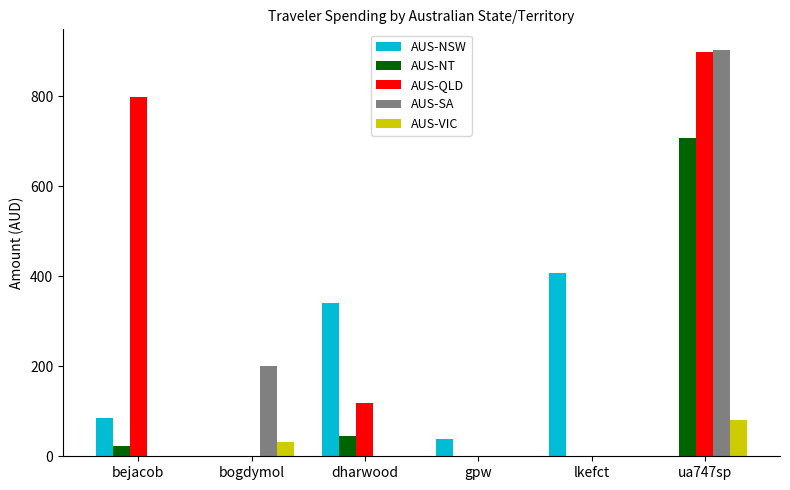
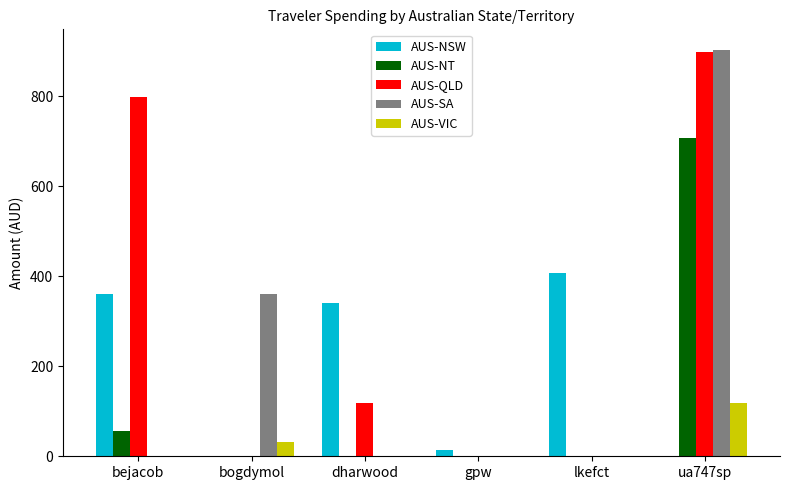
  {
    "AUS-NSW": {
-     "bejacob": 80,
+     "bejacob": 360,
      "bogdymol": 0,
      "dharwood": 340,
-     "gpw": 40,
+     "gpw": 10,
      "lkefct": 410,
      "ua747sp": 0
    },
    "AUS-NT": {
-     "bejacob": 20,
+     "bejacob": 60,
      "bogdymol": 0,
-     "dharwood": 50,
+     "dharwood": 0,
      "gpw": 0,
      "lkefct": 0,
      "ua747sp": 710
    },
    "AUS-QLD": {
      "bejacob": 800,
      "bogdymol": 0,
      "dharwood": 120,
      "gpw": 0,
      "lkefct": 0,
      "ua747sp": 900
    },
    "AUS-SA": {
      "bejacob": 0,
-     "bogdymol": 200,
+     "bogdymol": 360,
      "dharwood": 0,
      "gpw": 0,
      "lkefct": 0,
      "ua747sp": 900
    },
    "AUS-VIC": {
      "bejacob": 0,
      "bogdymol": 30,
      "dharwood": 0,
      "gpw": 0,
      "lkefct": 0,
-     "ua747sp": 80
+     "ua747sp": 120
    }
  }
